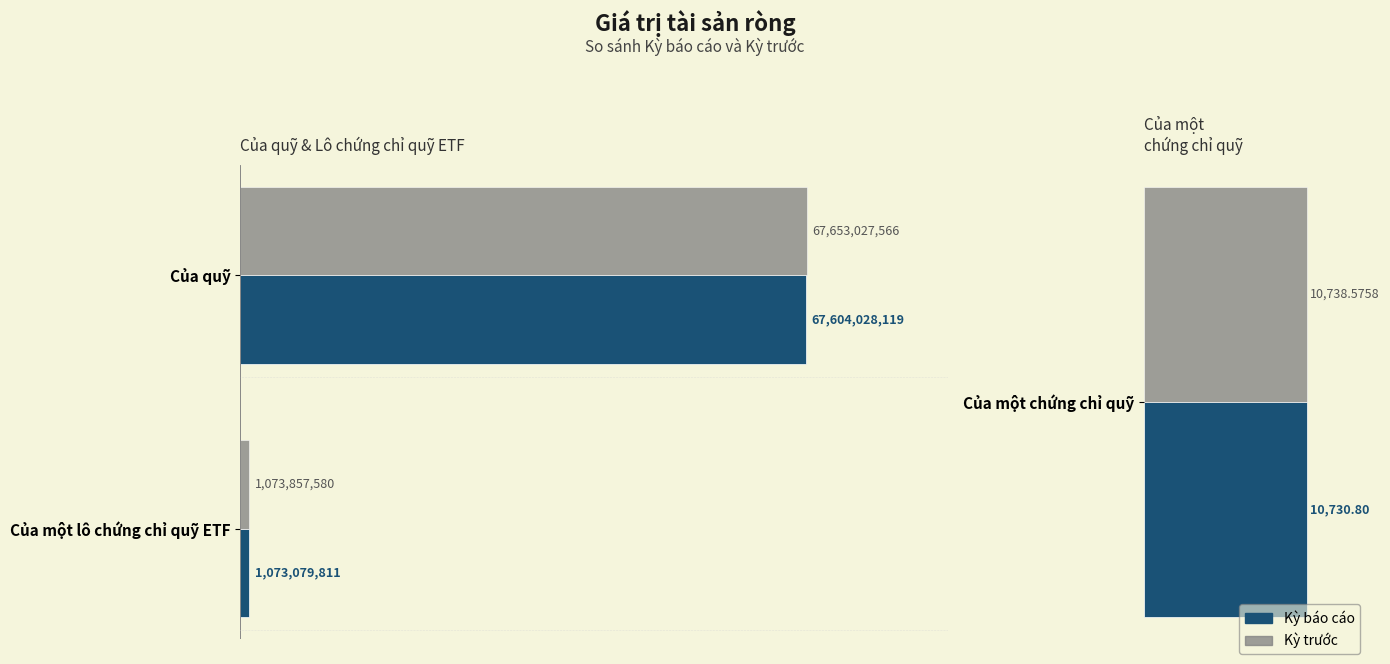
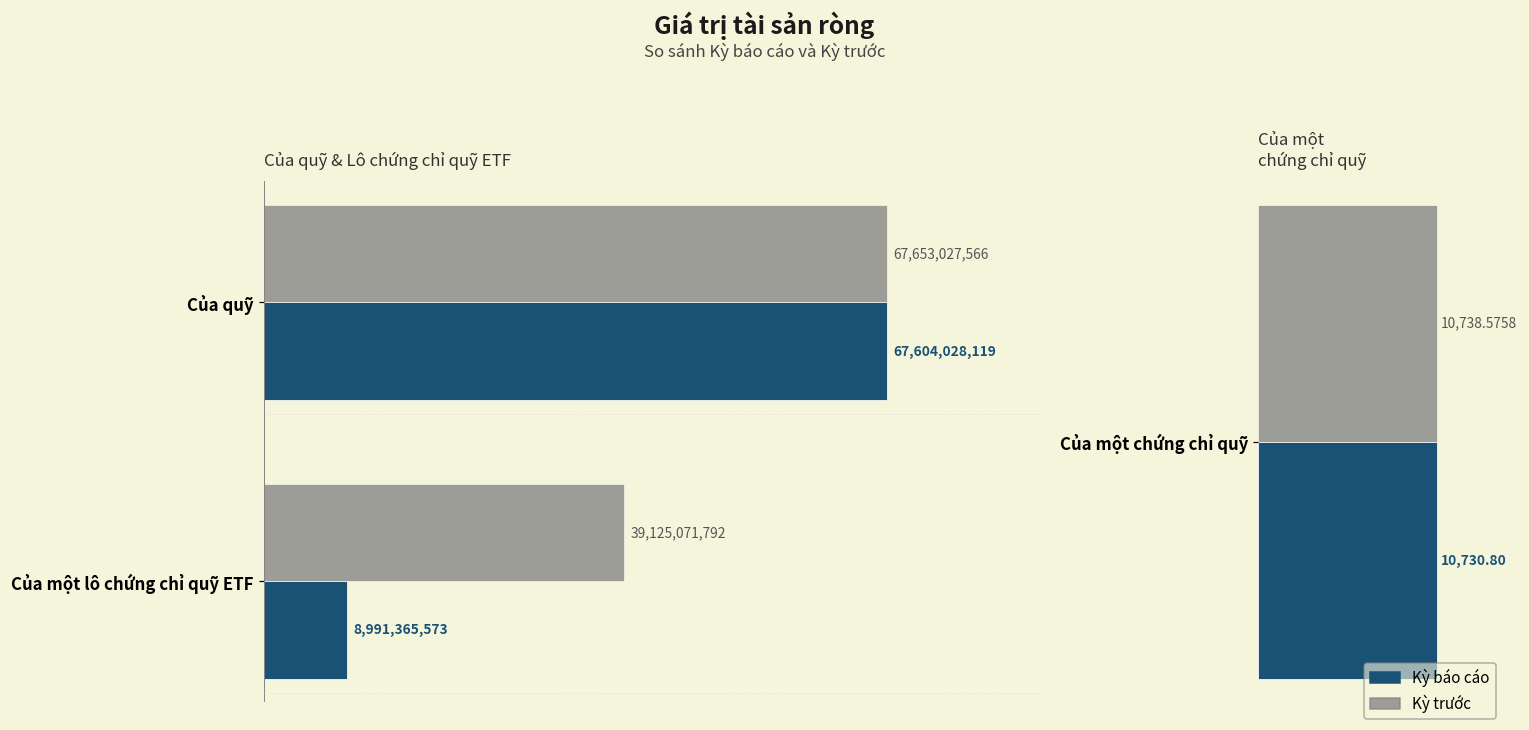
  {
    "Của quỹ & Lô chứng chỉ quỹ ETF": {
      "Kỳ báo cáo": {
        "Của quỹ": "67,604,028,119",
-       "Của một lô chứng chỉ quỹ ETF": "1,073,079,811"
+       "Của một lô chứng chỉ quỹ ETF": "8,991,365,573"
      },
      "Kỳ trước": {
        "Của quỹ": "67,653,027,566",
-       "Của một lô chứng chỉ quỹ ETF": "1,073,857,580"
+       "Của một lô chứng chỉ quỹ ETF": "39,125,071,792"
      }
    }
  }
